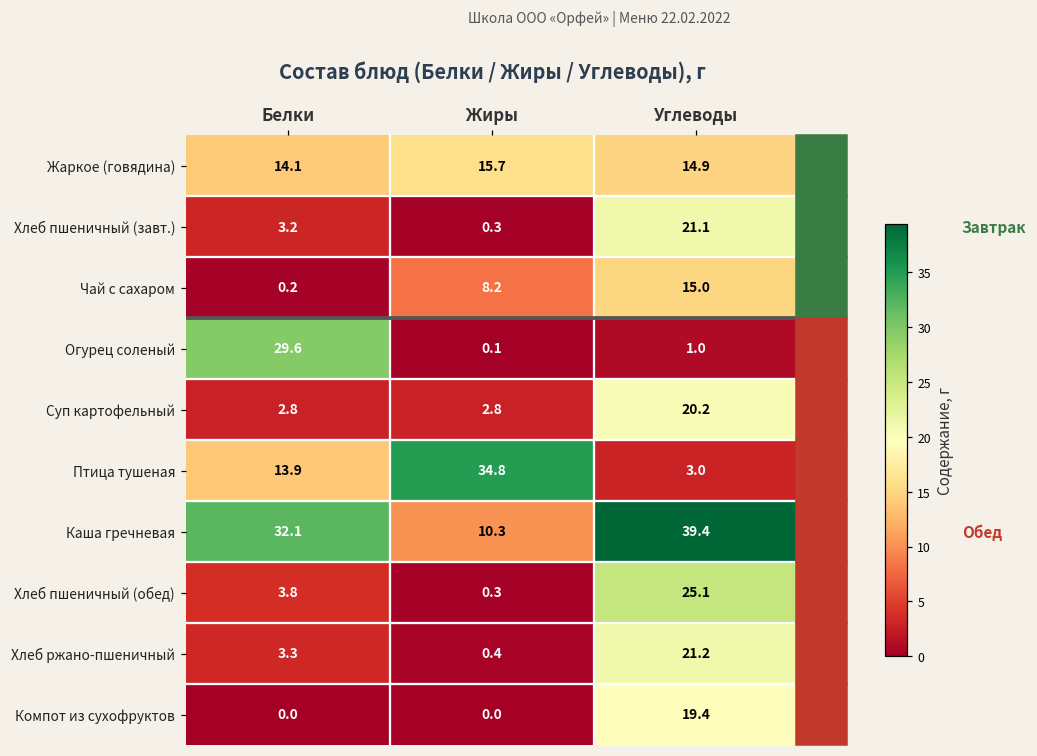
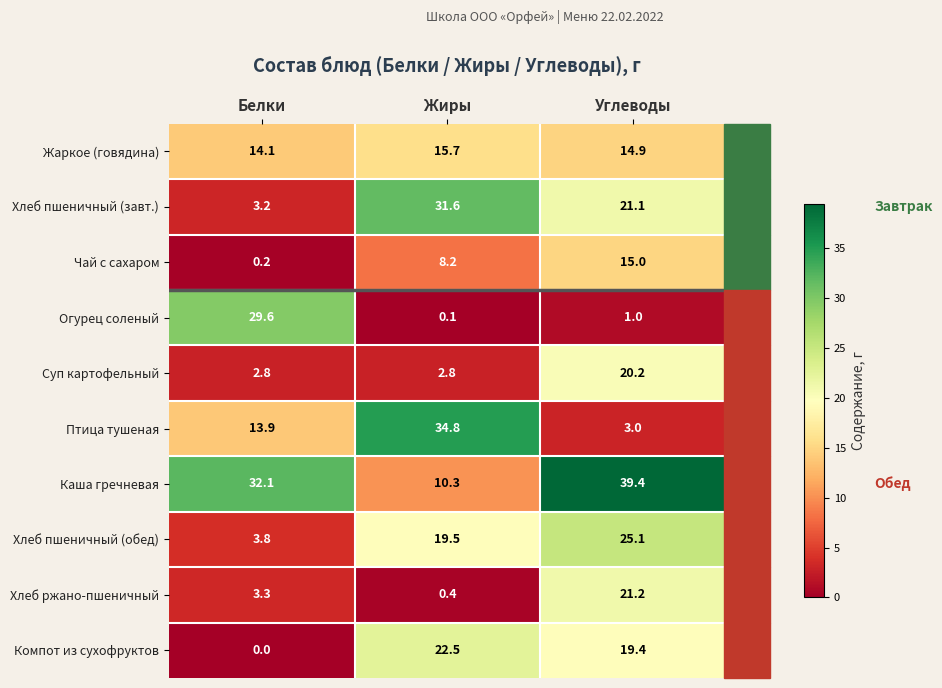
  {
    "Жаркое (говядина)": {
      "Белки": 14.1,
      "Жиры": 15.7,
      "Углеводы": 14.9
    },
    "Хлеб пшеничный (завт.)": {
      "Белки": 3.2,
-     "Жиры": 0.3,
+     "Жиры": 31.6,
      "Углеводы": 21.1
    },
    "Чай с сахаром": {
      "Белки": 0.2,
      "Жиры": 8.2,
      "Углеводы": 15.0
    },
    "Огурец соленый": {
      "Белки": 29.6,
      "Жиры": 0.1,
      "Углеводы": 1.0
    },
    "Суп картофельный": {
      "Белки": 2.8,
      "Жиры": 2.8,
      "Углеводы": 20.2
    },
    "Птица тушеная": {
      "Белки": 13.9,
      "Жиры": 34.8,
      "Углеводы": 3.0
    },
    "Каша гречневая": {
      "Белки": 32.1,
      "Жиры": 10.3,
      "Углеводы": 39.4
    },
    "Хлеб пшеничный (обед)": {
      "Белки": 3.8,
-     "Жиры": 0.3,
+     "Жиры": 19.5,
      "Углеводы": 25.1
    },
    "Хлеб ржано-пшеничный": {
      "Белки": 3.3,
      "Жиры": 0.4,
      "Углеводы": 21.2
    },
    "Компот из сухофруктов": {
      "Белки": 0.0,
-     "Жиры": 0.0,
+     "Жиры": 22.5,
      "Углеводы": 19.4
    }
  }
